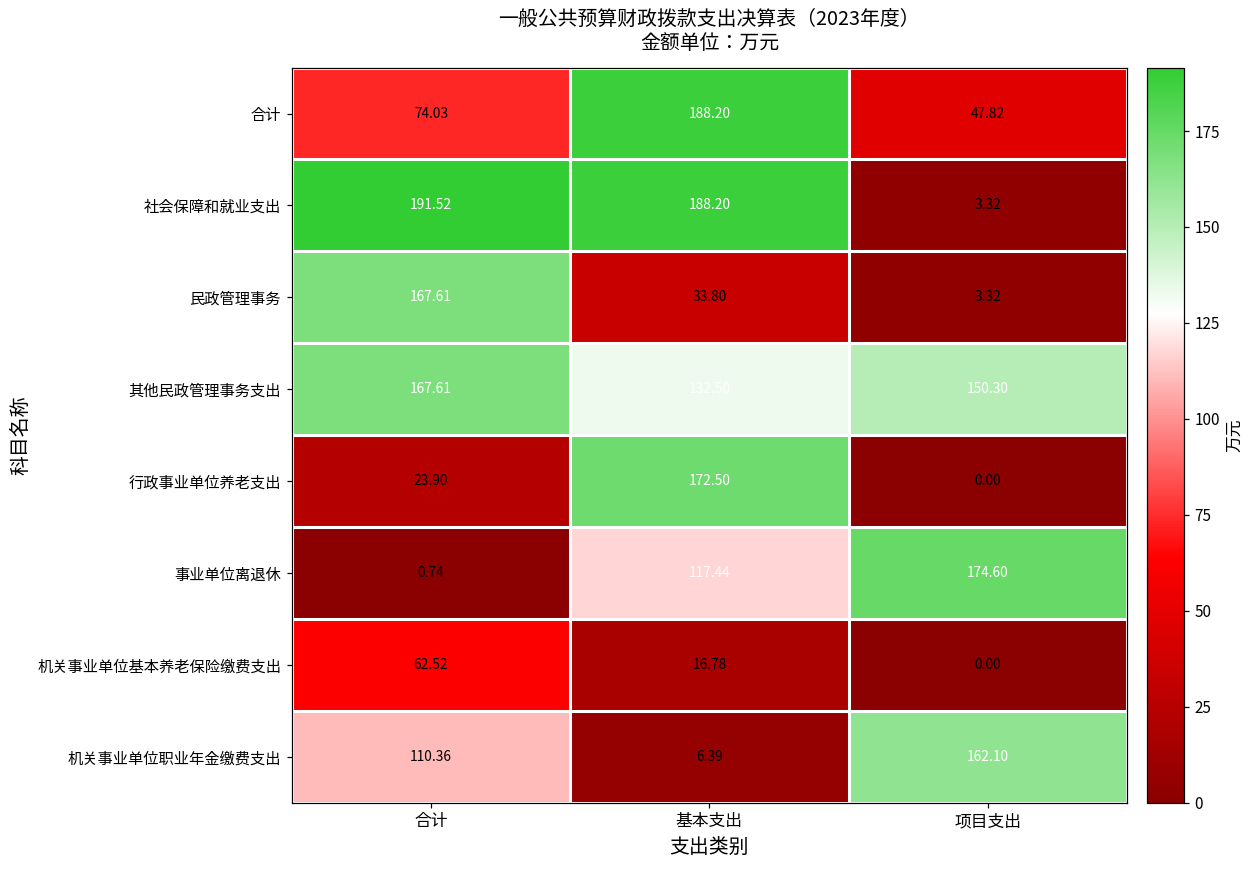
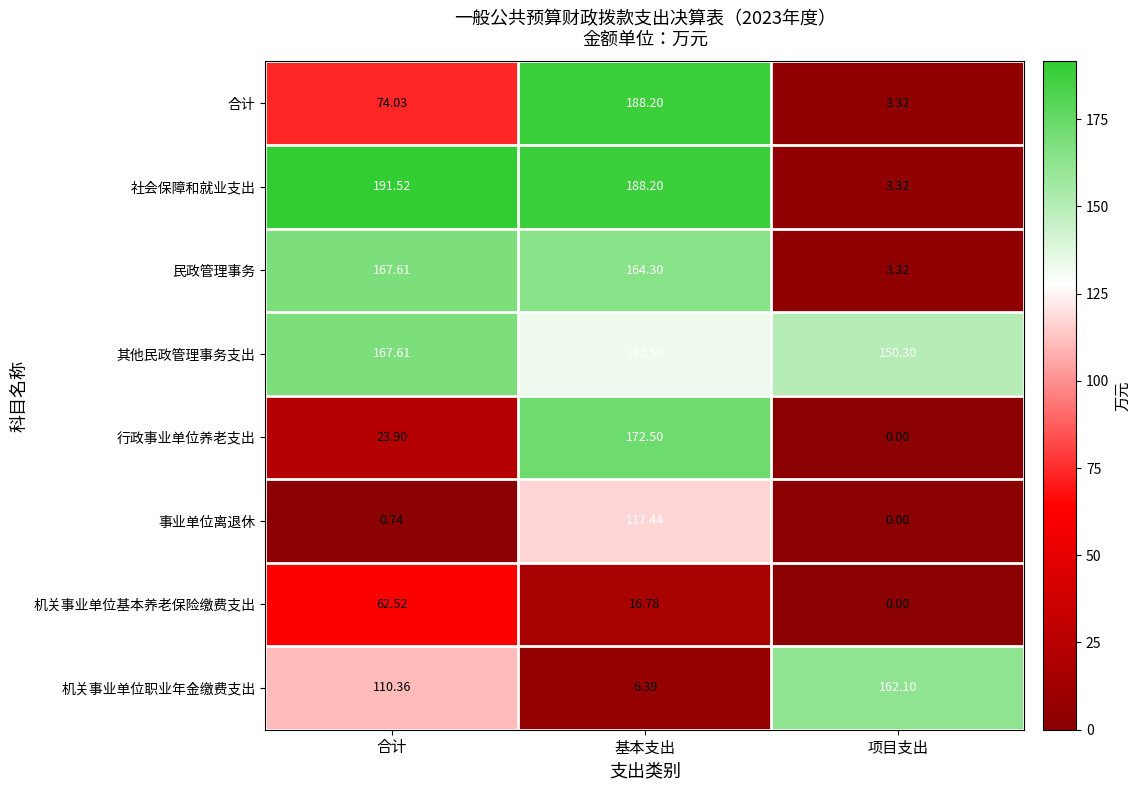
  {
    "合计": {
      "合计": 74.03,
      "基本支出": 188.20,
-     "项目支出": 47.82
+     "项目支出": 3.32
    },
    "社会保障和就业支出": {
      "合计": 191.52,
      "基本支出": 188.20,
      "项目支出": 3.32
    },
    "民政管理事务": {
      "合计": 167.61,
-     "基本支出": 33.80,
+     "基本支出": 164.30,
      "项目支出": 3.32
    },
    "其他民政管理事务支出": {
      "合计": 167.61,
      "项目支出": 150.30
    },
    "行政事业单位养老支出": {
      "合计": 23.90,
      "基本支出": 172.50,
      "项目支出": 0.00
    },
    "事业单位离退休": {
      "合计": 0.74,
-     "项目支出": 174.60
+     "项目支出": 0.00
    },
    "机关事业单位基本养老保险缴费支出": {
      "合计": 62.52,
      "基本支出": 16.78,
      "项目支出": 0.00
    },
    "机关事业单位职业年金缴费支出": {
      "合计": 110.36,
      "基本支出": 6.39,
      "项目支出": 162.10
    }
  }
